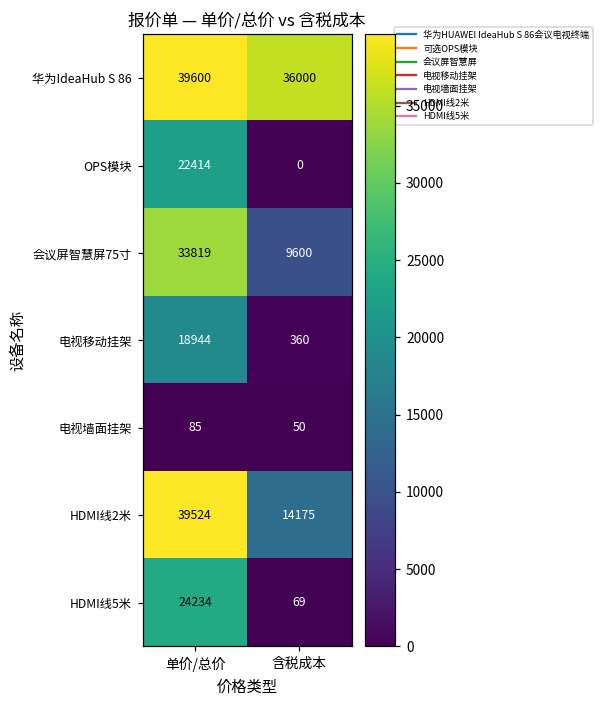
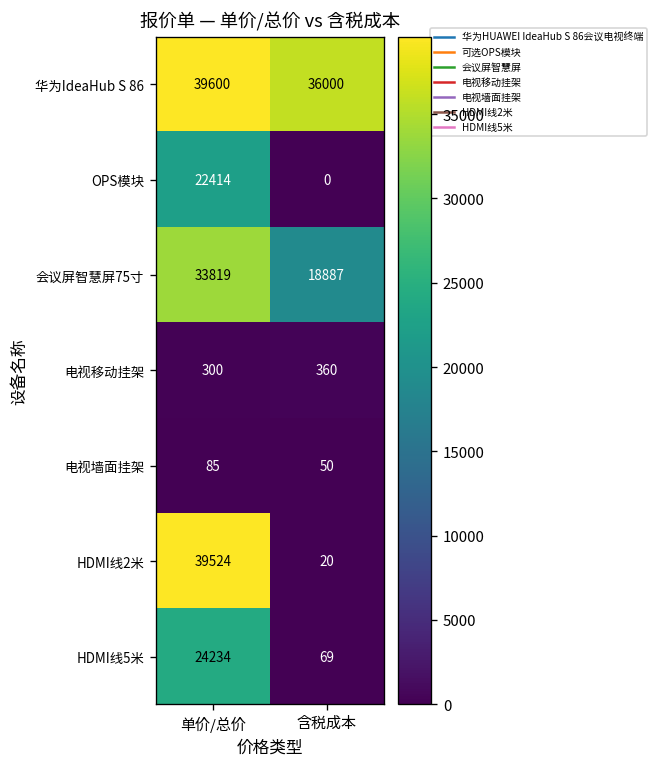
  {
    "华为IdeaHub S 86": {
      "单价/总价": 39600,
      "含税成本": 36000
    },
    "OPS模块": {
      "单价/总价": 22414,
      "含税成本": 0
    },
    "会议屏智慧屏75寸": {
      "单价/总价": 33819,
-     "含税成本": 9600
+     "含税成本": 18887
    },
    "电视移动挂架": {
-     "单价/总价": 18944,
+     "单价/总价": 300,
      "含税成本": 360
    },
    "电视墙面挂架": {
      "单价/总价": 85,
      "含税成本": 50
    },
    "HDMI线2米": {
      "单价/总价": 39524,
-     "含税成本": 14175
+     "含税成本": 20
    },
    "HDMI线5米": {
      "单价/总价": 24234,
      "含税成本": 69
    }
  }
